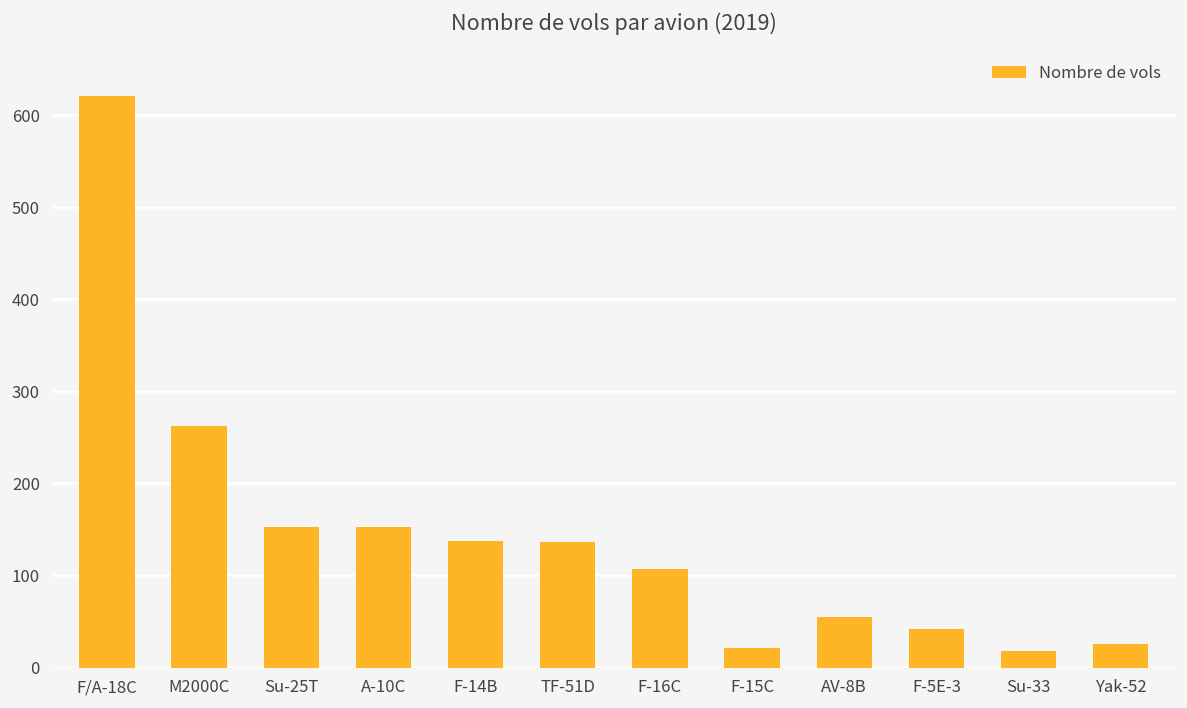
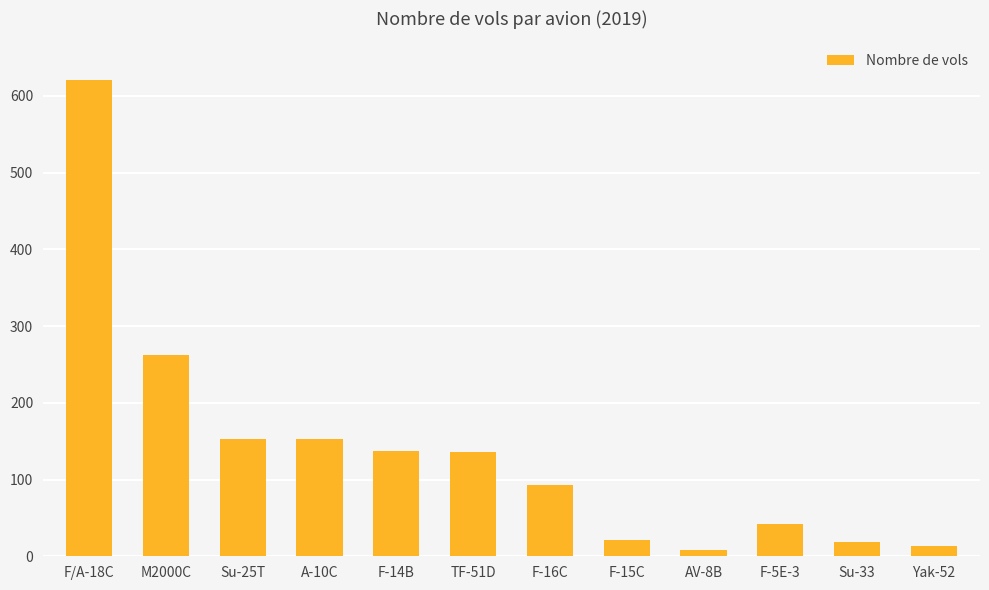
  {
    "F/A-18C": 620,
    "M2000C": 260,
    "Su-25T": 150,
    "A-10C": 150,
    "F-14B": 140,
    "TF-51D": 140,
-   "F-16C": 110,
+   "F-16C": 90,
    "F-15C": 20,
-   "AV-8B": 60,
+   "AV-8B": 10,
    "F-5E-3": 40,
    "Su-33": 20,
-   "Yak-52": 30
+   "Yak-52": 10
  }
